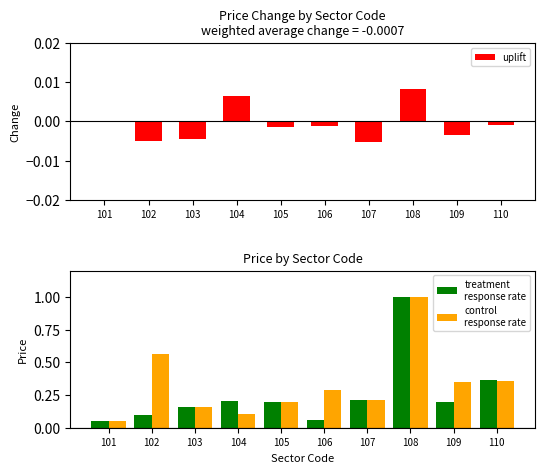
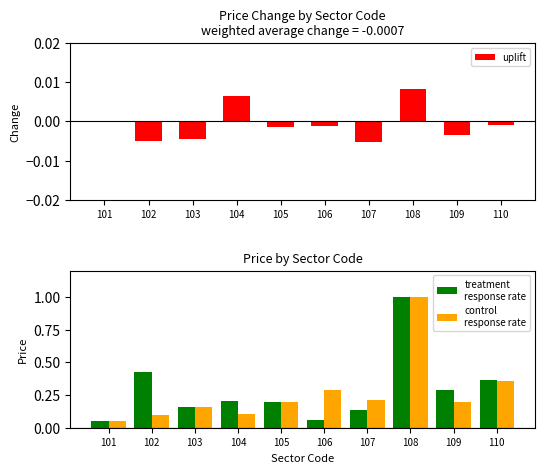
  {
    "Price Change by Sector Code weighted average change = -0.0007": {
      "101": 0.000,
      "102": -0.005,
      "103": -0.004,
      "104": 0.006,
      "105": -0.001,
      "106": -0.001,
      "107": -0.005,
      "108": 0.008,
      "109": -0.004,
      "110": -0.001
    },
    "Price by Sector Code": {
      "treatment response rate": {
        "101": 0.05,
-       "102": 0.10,
+       "102": 0.42,
        "103": 0.16,
        "104": 0.20,
        "105": 0.20,
        "106": 0.06,
-       "107": 0.21,
+       "107": 0.13,
        "108": 1.00,
-       "109": 0.20,
+       "109": 0.29,
        "110": 0.36
      },
      "control response rate": {
        "101": 0.05,
-       "102": 0.56,
+       "102": 0.10,
        "103": 0.16,
        "104": 0.11,
        "105": 0.19,
        "106": 0.29,
        "107": 0.21,
        "108": 1.00,
-       "109": 0.35,
+       "109": 0.20,
        "110": 0.36
      }
    }
  }
